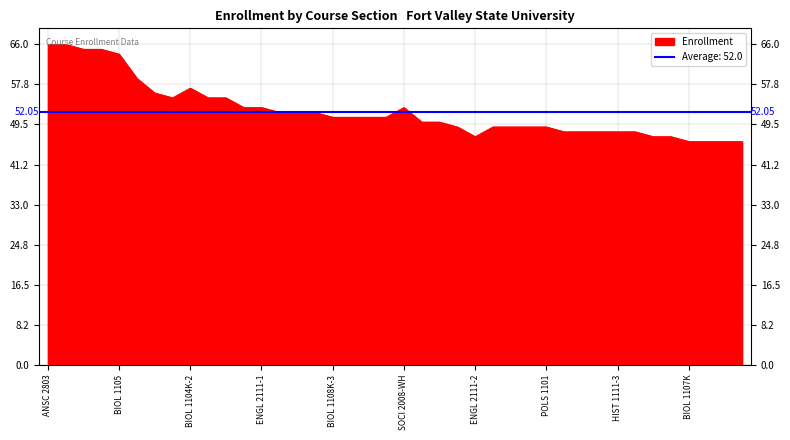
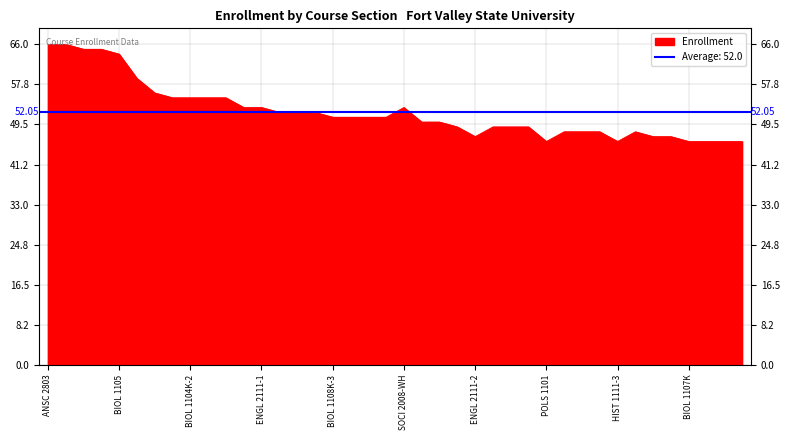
  {
    "ANSC 2803": 66,
    "BIOL 1105": 64,
-   "BIOL 1104K-2": 57,
+   "BIOL 1104K-2": 55,
    "ENGL 2111-1": 53,
    "BIOL 1108K-3": 51,
    "SOCI 2008-WH": 53,
    "ENGL 2111-2": 47,
-   "POLS 1101": 49,
-   "HIST 1111-3": 48,
+   "POLS 1101": 46,
+   "HIST 1111-3": 46,
    "BIOL 1107K": 46
  }
